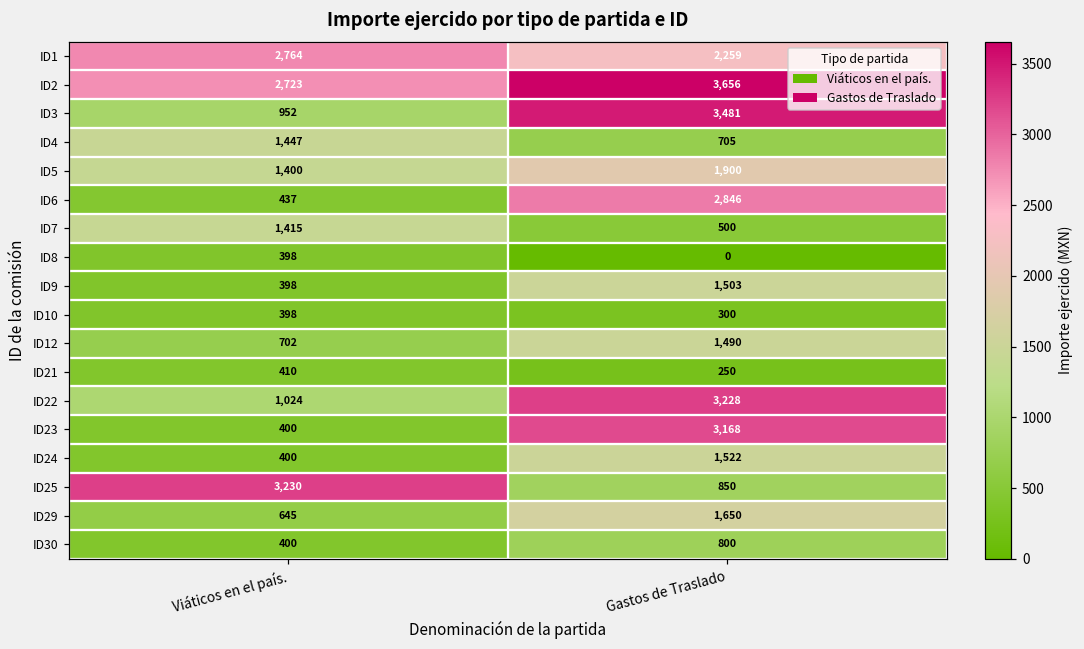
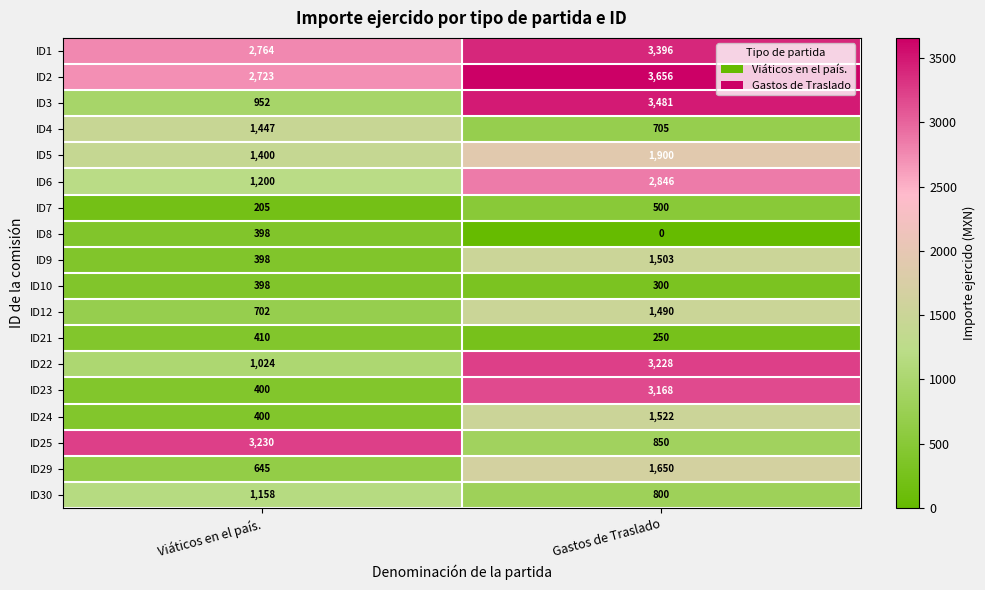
  {
    "ID1": {
      "Viáticos en el país.": "2,764",
-     "Gastos de Traslado": "2,259"
+     "Gastos de Traslado": "3,396"
    },
    "ID2": {
      "Viáticos en el país.": "2,723",
      "Gastos de Traslado": "3,656"
    },
    "ID3": {
      "Viáticos en el país.": "952",
      "Gastos de Traslado": "3,481"
    },
    "ID4": {
      "Viáticos en el país.": "1,447",
      "Gastos de Traslado": "705"
    },
    "ID5": {
      "Viáticos en el país.": "1,400",
      "Gastos de Traslado": "1,900"
    },
    "ID6": {
-     "Viáticos en el país.": "437",
+     "Viáticos en el país.": "1,200",
      "Gastos de Traslado": "2,846"
    },
    "ID7": {
-     "Viáticos en el país.": "1,415",
+     "Viáticos en el país.": "205",
      "Gastos de Traslado": "500"
    },
    "ID8": {
      "Viáticos en el país.": "398",
      "Gastos de Traslado": "0"
    },
    "ID9": {
      "Viáticos en el país.": "398",
      "Gastos de Traslado": "1,503"
    },
    "ID10": {
      "Viáticos en el país.": "398",
      "Gastos de Traslado": "300"
    },
    "ID12": {
      "Viáticos en el país.": "702",
      "Gastos de Traslado": "1,490"
    },
    "ID21": {
      "Viáticos en el país.": "410",
      "Gastos de Traslado": "250"
    },
    "ID22": {
      "Viáticos en el país.": "1,024",
      "Gastos de Traslado": "3,228"
    },
    "ID23": {
      "Viáticos en el país.": "400",
      "Gastos de Traslado": "3,168"
    },
    "ID24": {
      "Viáticos en el país.": "400",
      "Gastos de Traslado": "1,522"
    },
    "ID25": {
      "Viáticos en el país.": "3,230",
      "Gastos de Traslado": "850"
    },
    "ID29": {
      "Viáticos en el país.": "645",
      "Gastos de Traslado": "1,650"
    },
    "ID30": {
-     "Viáticos en el país.": "400",
+     "Viáticos en el país.": "1,158",
      "Gastos de Traslado": "800"
    }
  }
